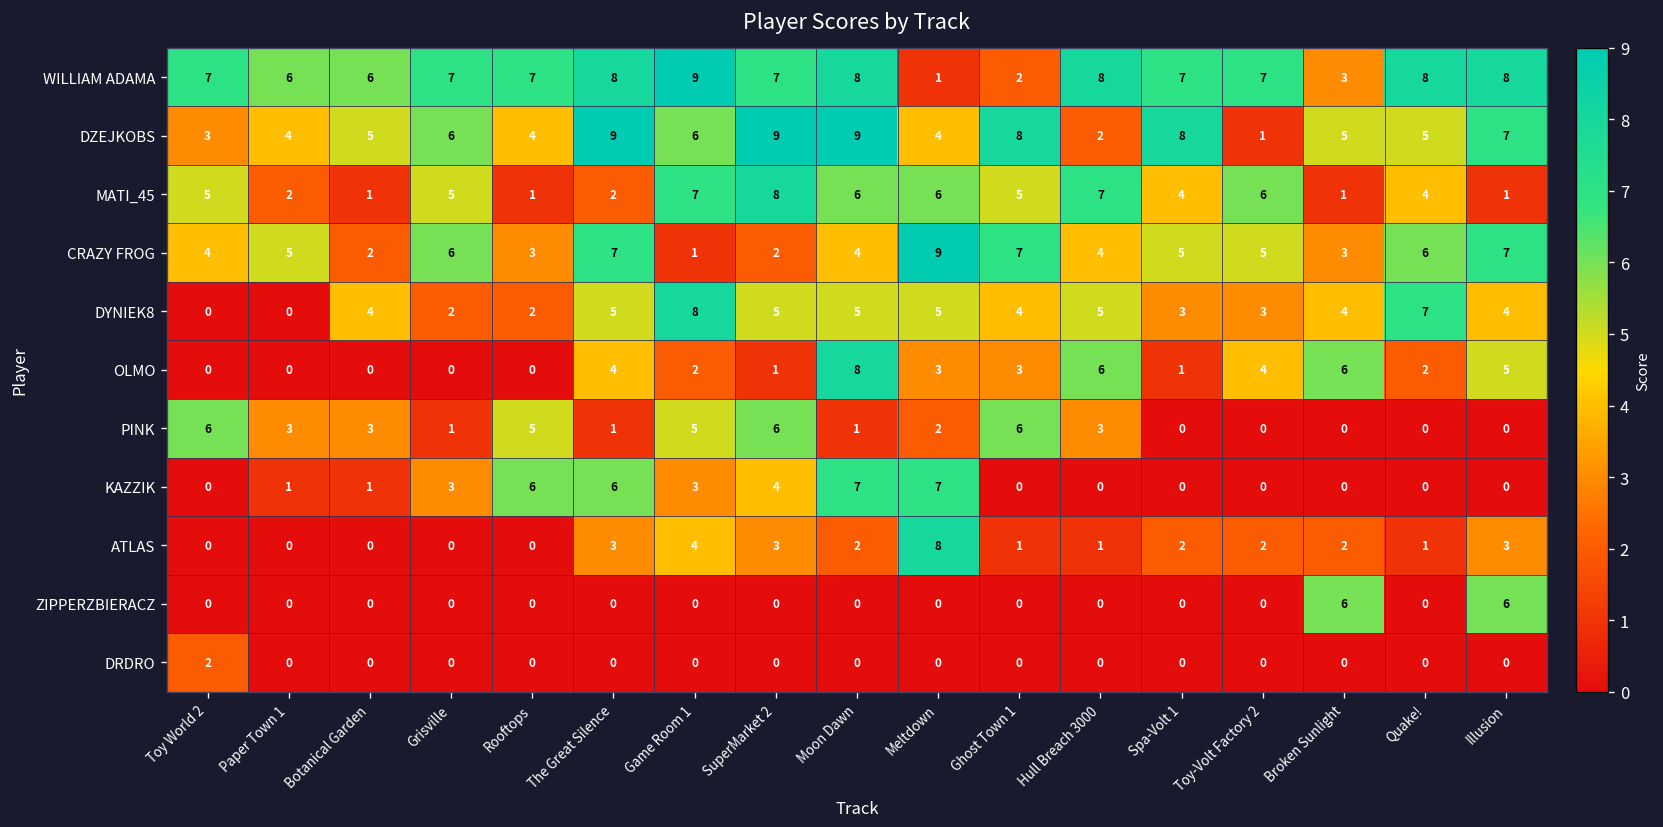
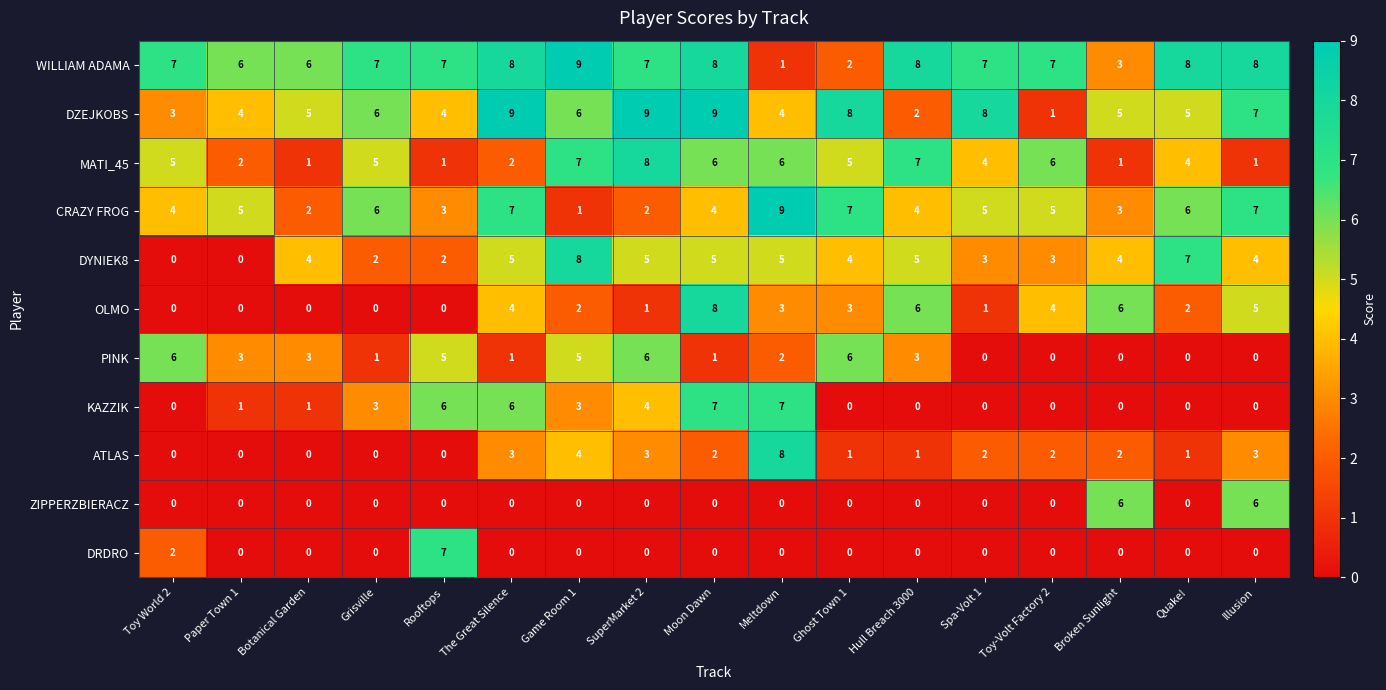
  {
    "WILLIAM ADAMA": {
      "Toy World 2": 7,
      "Paper Town 1": 6,
      "Botanical Garden": 6,
      "Grisville": 7,
      "Rooftops": 7,
      "The Great Silence": 8,
      "Game Room 1": 9,
      "SuperMarket 2": 7,
      "Moon Dawn": 8,
      "Meltdown": 1,
      "Ghost Town 1": 2,
      "Hull Breach 3000": 8,
      "Spa-Volt 1": 7,
      "Toy-Volt Factory 2": 7,
      "Broken Sunlight": 3,
      "Quake!": 8,
      "Illusion": 8
    },
    "DZEJKOBS": {
      "Toy World 2": 3,
      "Paper Town 1": 4,
      "Botanical Garden": 5,
      "Grisville": 6,
      "Rooftops": 4,
      "The Great Silence": 9,
      "Game Room 1": 6,
      "SuperMarket 2": 9,
      "Moon Dawn": 9,
      "Meltdown": 4,
      "Ghost Town 1": 8,
      "Hull Breach 3000": 2,
      "Spa-Volt 1": 8,
      "Toy-Volt Factory 2": 1,
      "Broken Sunlight": 5,
      "Quake!": 5,
      "Illusion": 7
    },
    "MATI_45": {
      "Toy World 2": 5,
      "Paper Town 1": 2,
      "Botanical Garden": 1,
      "Grisville": 5,
      "Rooftops": 1,
      "The Great Silence": 2,
      "Game Room 1": 7,
      "SuperMarket 2": 8,
      "Moon Dawn": 6,
      "Meltdown": 6,
      "Ghost Town 1": 5,
      "Hull Breach 3000": 7,
      "Spa-Volt 1": 4,
      "Toy-Volt Factory 2": 6,
      "Broken Sunlight": 1,
      "Quake!": 4,
      "Illusion": 1
    },
    "CRAZY FROG": {
      "Toy World 2": 4,
      "Paper Town 1": 5,
      "Botanical Garden": 2,
      "Grisville": 6,
      "Rooftops": 3,
      "The Great Silence": 7,
      "Game Room 1": 1,
      "SuperMarket 2": 2,
      "Moon Dawn": 4,
      "Meltdown": 9,
      "Ghost Town 1": 7,
      "Hull Breach 3000": 4,
      "Spa-Volt 1": 5,
      "Toy-Volt Factory 2": 5,
      "Broken Sunlight": 3,
      "Quake!": 6,
      "Illusion": 7
    },
    "DYNIEK8": {
      "Toy World 2": 0,
      "Paper Town 1": 0,
      "Botanical Garden": 4,
      "Grisville": 2,
      "Rooftops": 2,
      "The Great Silence": 5,
      "Game Room 1": 8,
      "SuperMarket 2": 5,
      "Moon Dawn": 5,
      "Meltdown": 5,
      "Ghost Town 1": 4,
      "Hull Breach 3000": 5,
      "Spa-Volt 1": 3,
      "Toy-Volt Factory 2": 3,
      "Broken Sunlight": 4,
      "Quake!": 7,
      "Illusion": 4
    },
    "OLMO": {
      "Toy World 2": 0,
      "Paper Town 1": 0,
      "Botanical Garden": 0,
      "Grisville": 0,
      "Rooftops": 0,
      "The Great Silence": 4,
      "Game Room 1": 2,
      "SuperMarket 2": 1,
      "Moon Dawn": 8,
      "Meltdown": 3,
      "Ghost Town 1": 3,
      "Hull Breach 3000": 6,
      "Spa-Volt 1": 1,
      "Toy-Volt Factory 2": 4,
      "Broken Sunlight": 6,
      "Quake!": 2,
      "Illusion": 5
    },
    "PINK": {
      "Toy World 2": 6,
      "Paper Town 1": 3,
      "Botanical Garden": 3,
      "Grisville": 1,
      "Rooftops": 5,
      "The Great Silence": 1,
      "Game Room 1": 5,
      "SuperMarket 2": 6,
      "Moon Dawn": 1,
      "Meltdown": 2,
      "Ghost Town 1": 6,
      "Hull Breach 3000": 3,
      "Spa-Volt 1": 0,
      "Toy-Volt Factory 2": 0,
      "Broken Sunlight": 0,
      "Quake!": 0,
      "Illusion": 0
    },
    "KAZZIK": {
      "Toy World 2": 0,
      "Paper Town 1": 1,
      "Botanical Garden": 1,
      "Grisville": 3,
      "Rooftops": 6,
      "The Great Silence": 6,
      "Game Room 1": 3,
      "SuperMarket 2": 4,
      "Moon Dawn": 7,
      "Meltdown": 7,
      "Ghost Town 1": 0,
      "Hull Breach 3000": 0,
      "Spa-Volt 1": 0,
      "Toy-Volt Factory 2": 0,
      "Broken Sunlight": 0,
      "Quake!": 0,
      "Illusion": 0
    },
    "ATLAS": {
      "Toy World 2": 0,
      "Paper Town 1": 0,
      "Botanical Garden": 0,
      "Grisville": 0,
      "Rooftops": 0,
      "The Great Silence": 3,
      "Game Room 1": 4,
      "SuperMarket 2": 3,
      "Moon Dawn": 2,
      "Meltdown": 8,
      "Ghost Town 1": 1,
      "Hull Breach 3000": 1,
      "Spa-Volt 1": 2,
      "Toy-Volt Factory 2": 2,
      "Broken Sunlight": 2,
      "Quake!": 1,
      "Illusion": 3
    },
    "ZIPPERZBIERACZ": {
      "Toy World 2": 0,
      "Paper Town 1": 0,
      "Botanical Garden": 0,
      "Grisville": 0,
      "Rooftops": 0,
      "The Great Silence": 0,
      "Game Room 1": 0,
      "SuperMarket 2": 0,
      "Moon Dawn": 0,
      "Meltdown": 0,
      "Ghost Town 1": 0,
      "Hull Breach 3000": 0,
      "Spa-Volt 1": 0,
      "Toy-Volt Factory 2": 0,
      "Broken Sunlight": 6,
      "Quake!": 0,
      "Illusion": 6
    },
    "DRDRO": {
      "Toy World 2": 2,
      "Paper Town 1": 0,
      "Botanical Garden": 0,
      "Grisville": 0,
-     "Rooftops": 0,
+     "Rooftops": 7,
      "The Great Silence": 0,
      "Game Room 1": 0,
      "SuperMarket 2": 0,
      "Moon Dawn": 0,
      "Meltdown": 0,
      "Ghost Town 1": 0,
      "Hull Breach 3000": 0,
      "Spa-Volt 1": 0,
      "Toy-Volt Factory 2": 0,
      "Broken Sunlight": 0,
      "Quake!": 0,
      "Illusion": 0
    }
  }
